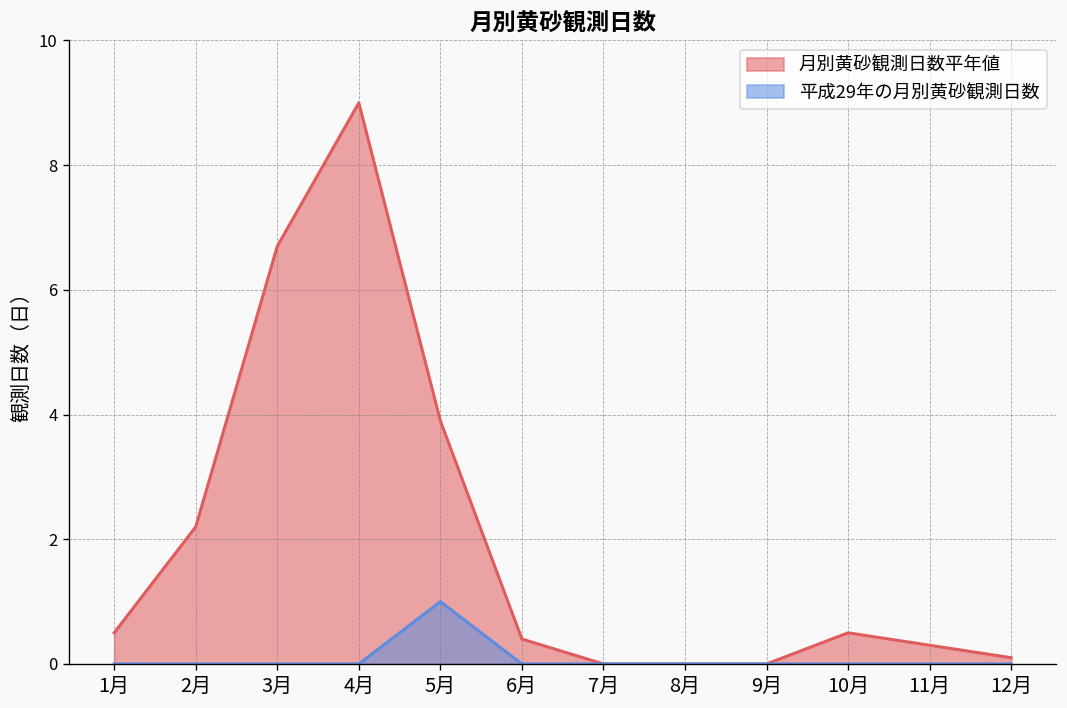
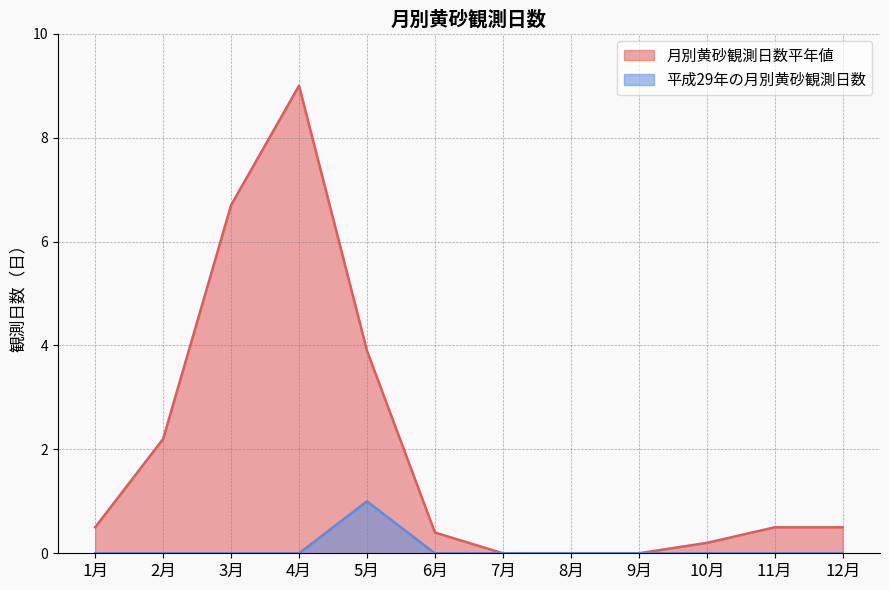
  {
    "月別黄砂観測日数平年値": {
      "1月": 0.5,
      "2月": 2.2,
      "3月": 6.7,
      "4月": 9.0,
      "5月": 3.9,
      "6月": 0.4,
-     "10月": 0.5,
-     "11月": 0.3,
-     "12月": 0.1
+     "10月": 0.2,
+     "11月": 0.5,
+     "12月": 0.5
    },
    "平成29年の月別黄砂観測日数": {
      "1月": 0.0,
      "2月": 0.0,
      "3月": 0.0,
      "4月": 0.0,
      "5月": 1.0,
      "6月": 0.0,
      "10月": 0.0,
      "11月": 0.0,
      "12月": 0.0
    }
  }
